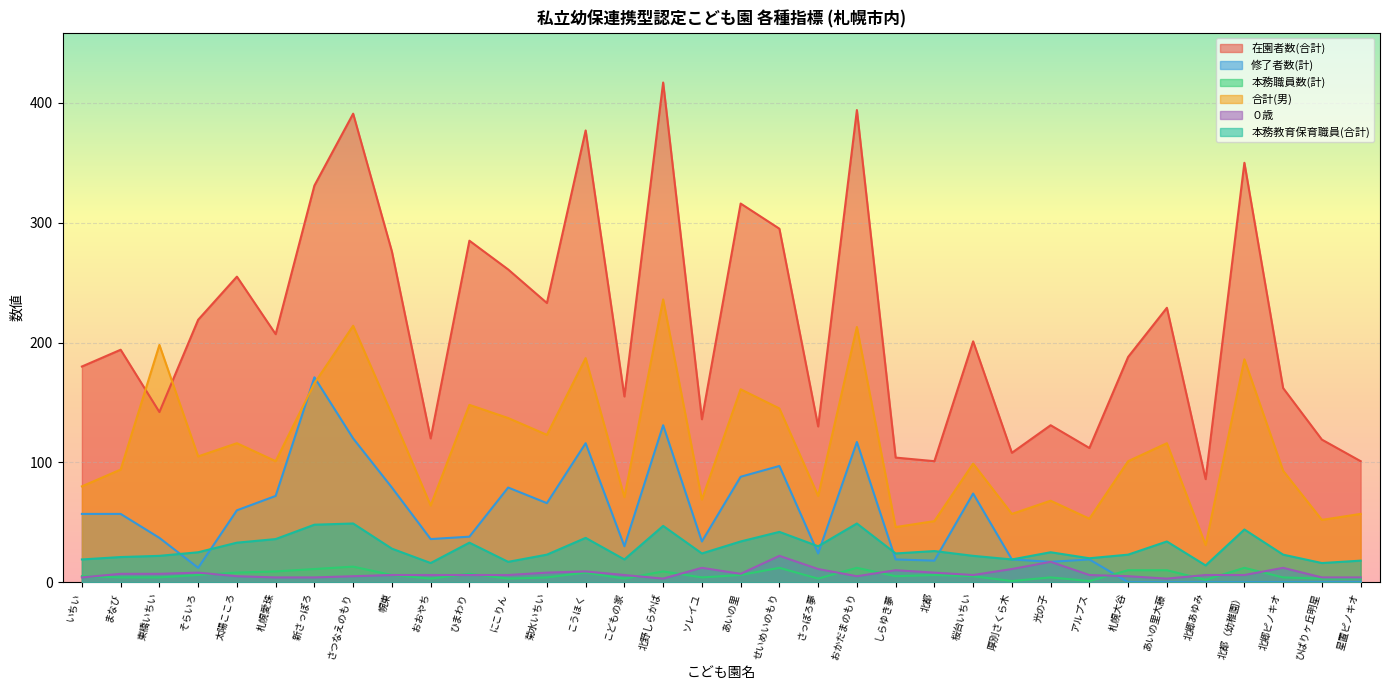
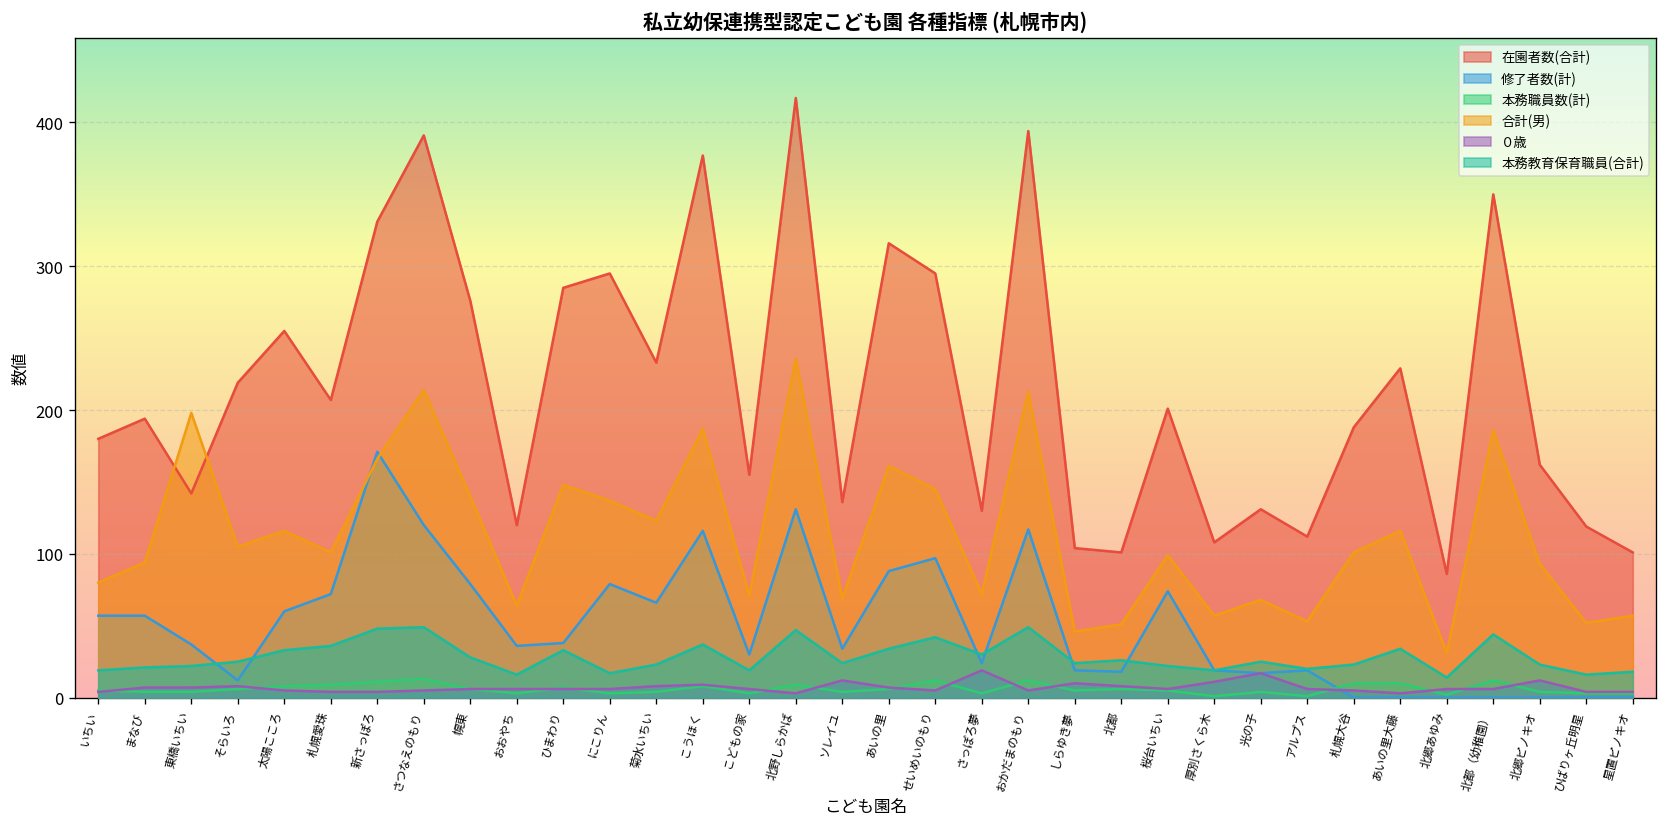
  {
    "在園者数(合計)": {
      "いちい": 180,
      "まなび": 194,
      "東橋いちい": 142,
      "そらいろ": 219,
      "太陽こころ": 255,
      "札幌愛珠": 207,
      "新さっぽろ": 331,
      "さつなえのもり": 391,
      "幌東": 276,
      "おおやち": 120,
      "ひまわり": 285,
-     "にこりん": 261,
+     "にこりん": 295,
      "菊水いちい": 233,
      "こうほく": 377,
      "こどもの家": 155,
      "北野しらかば": 417,
      "ソレイユ": 136,
      "あいの里": 316,
      "せいめいのもり": 295,
      "さっぽろ夢": 130,
      "おかだまのもり": 394,
      "しらゆき夢": 104,
      "北都": 101,
      "桜台いちい": 201,
      "厚別さくら木": 108,
      "光の子": 131,
      "アルプス": 112,
      "札幌大谷": 188,
      "あいの里大藤": 229,
      "北郷あゆみ": 86,
      "北都（幼稚園）": 350,
      "北郷ピノキオ": 162,
      "ひばりヶ丘明星": 119,
      "星置ピノキオ": 101
    },
    "修了者数(計)": {
      "いちい": 57,
      "まなび": 57,
      "東橋いちい": 37,
      "そらいろ": 12,
      "太陽こころ": 60,
      "札幌愛珠": 72,
      "新さっぽろ": 171,
      "さつなえのもり": 120,
      "幌東": 79,
      "おおやち": 36,
      "ひまわり": 38,
      "にこりん": 79,
      "菊水いちい": 66,
      "こうほく": 116,
      "こどもの家": 30,
      "北野しらかば": 131,
      "ソレイユ": 34,
      "あいの里": 88,
      "せいめいのもり": 97,
      "さっぽろ夢": 24,
      "おかだまのもり": 117,
      "しらゆき夢": 19,
      "北都": 18,
      "桜台いちい": 74,
      "札幌大谷": 0,
      "あいの里大藤": 0,
      "北都（幼稚園）": 0,
      "北郷ピノキオ": 0,
      "ひばりヶ丘明星": 0,
      "星置ピノキオ": 0
    },
    "合計(男)": {
      "いちい": 80,
      "まなび": 94,
      "東橋いちい": 198,
      "そらいろ": 105,
      "太陽こころ": 116,
      "札幌愛珠": 101,
      "新さっぽろ": 166,
      "さつなえのもり": 214,
      "幌東": 140,
      "おおやち": 64,
      "ひまわり": 148,
      "にこりん": 137,
      "菊水いちい": 123,
      "こうほく": 187,
      "こどもの家": 71,
      "北野しらかば": 236,
      "ソレイユ": 69,
      "あいの里": 161,
      "せいめいのもり": 145,
      "さっぽろ夢": 72,
      "おかだまのもり": 213,
      "しらゆき夢": 46,
      "北都": 51,
      "桜台いちい": 99,
      "厚別さくら木": 57,
      "光の子": 68,
      "アルプス": 53,
      "札幌大谷": 101,
      "あいの里大藤": 116,
      "北郷あゆみ": 31,
      "北都（幼稚園）": 186,
      "北郷ピノキオ": 93,
      "ひばりヶ丘明星": 52,
      "星置ピノキオ": 57
    },
    "０歳": {
      "まなび": 7,
      "東橋いちい": 7,
      "太陽こころ": 5,
      "札幌愛珠": 4,
      "新さっぽろ": 4,
      "さつなえのもり": 5,
      "おおやち": 6,
      "にこりん": 6,
      "菊水いちい": 8,
      "こどもの家": 6,
      "北野しらかば": 3,
      "ソレイユ": 12,
-     "せいめいのもり": 22,
-     "さっぽろ夢": 11,
+     "せいめいのもり": 5,
+     "さっぽろ夢": 19,
      "おかだまのもり": 5,
      "しらゆき夢": 10,
      "厚別さくら木": 11,
      "アルプス": 6,
      "札幌大谷": 5,
      "あいの里大藤": 3,
      "北郷あゆみ": 6,
      "北都（幼稚園）": 6,
      "北郷ピノキオ": 12
    }
  }
